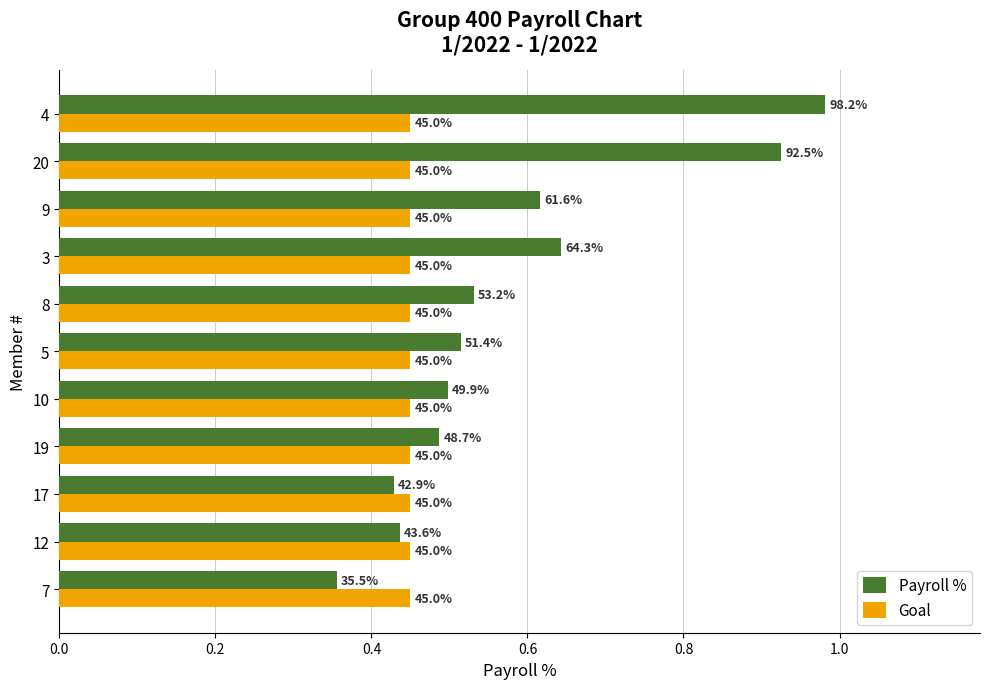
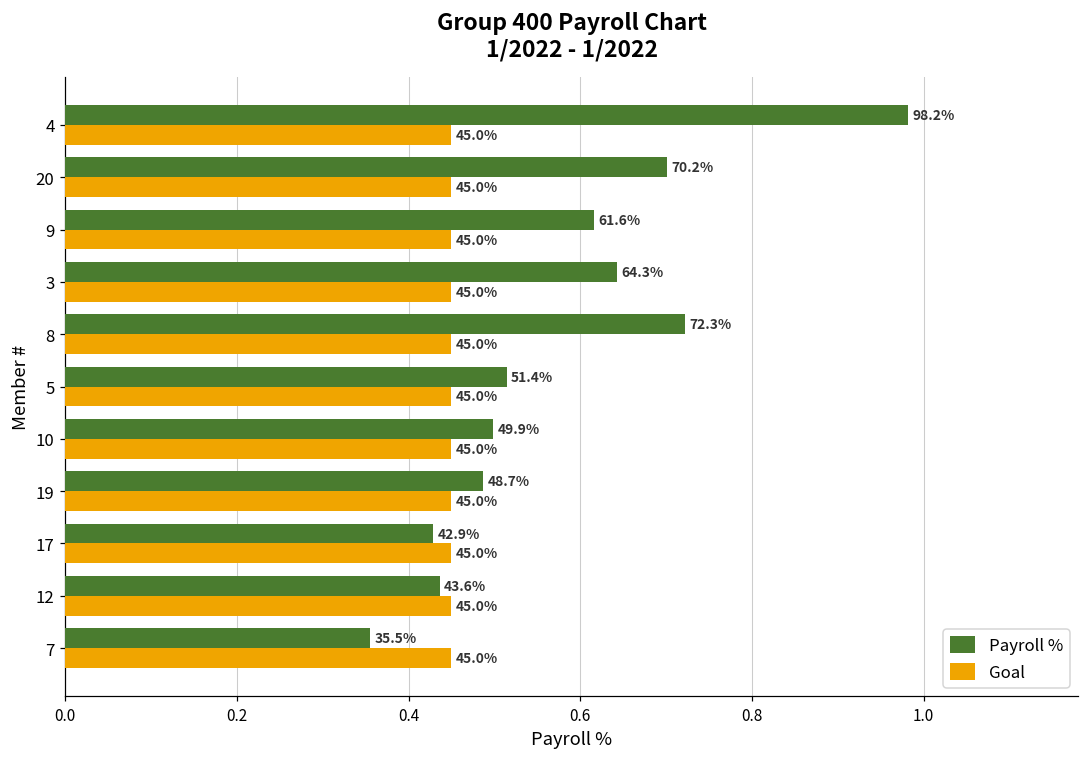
  {
    "Payroll %": {
      "4": "98.2%",
-     "20": "92.5%",
+     "20": "70.2%",
      "9": "61.6%",
      "3": "64.3%",
-     "8": "53.2%",
+     "8": "72.3%",
      "5": "51.4%",
      "10": "49.9%",
      "19": "48.7%",
      "17": "42.9%",
      "12": "43.6%",
      "7": "35.5%"
    },
    "Goal": {
      "4": "45.0%",
      "20": "45.0%",
      "9": "45.0%",
      "3": "45.0%",
      "8": "45.0%",
      "5": "45.0%",
      "10": "45.0%",
      "19": "45.0%",
      "17": "45.0%",
      "12": "45.0%",
      "7": "45.0%"
    }
  }
